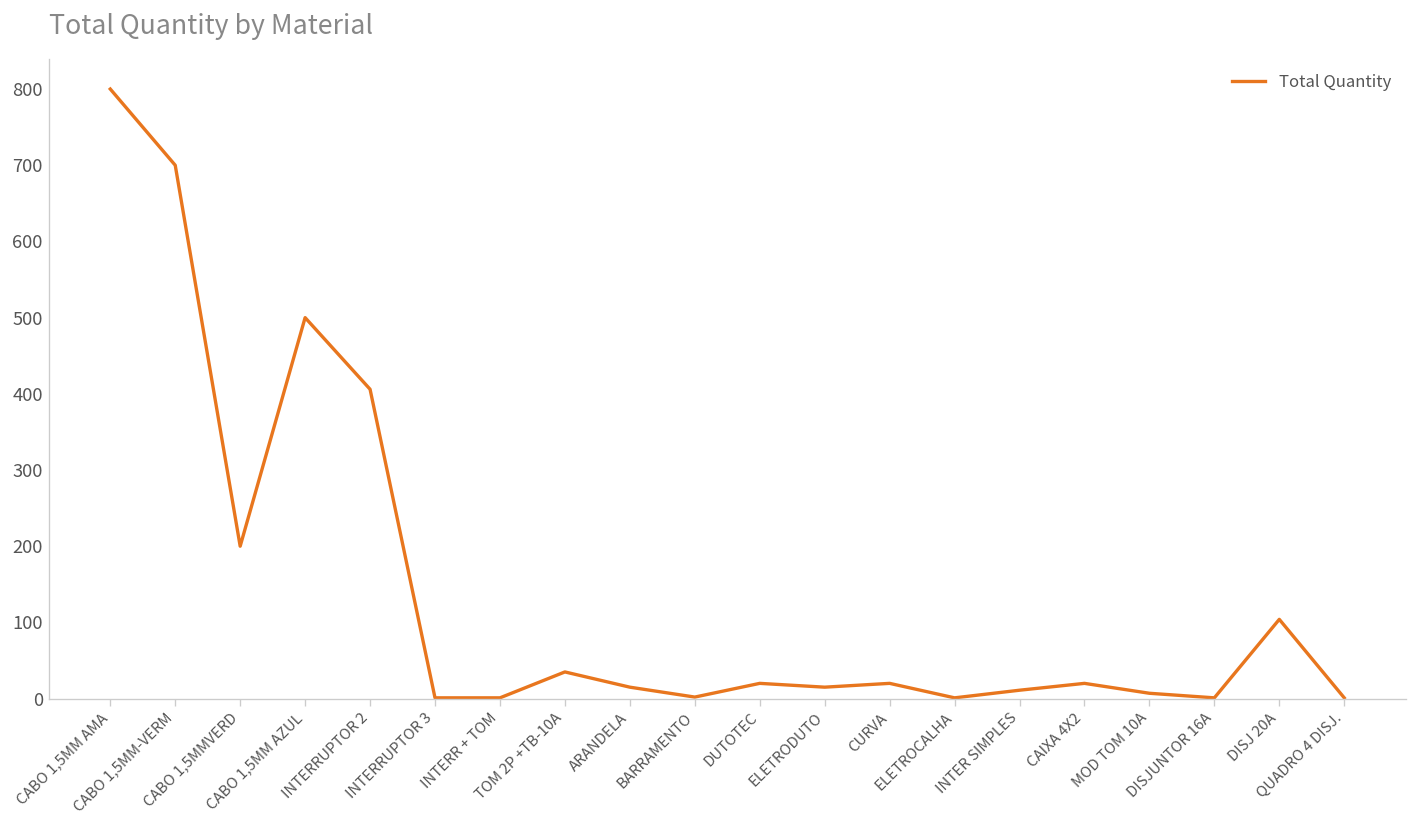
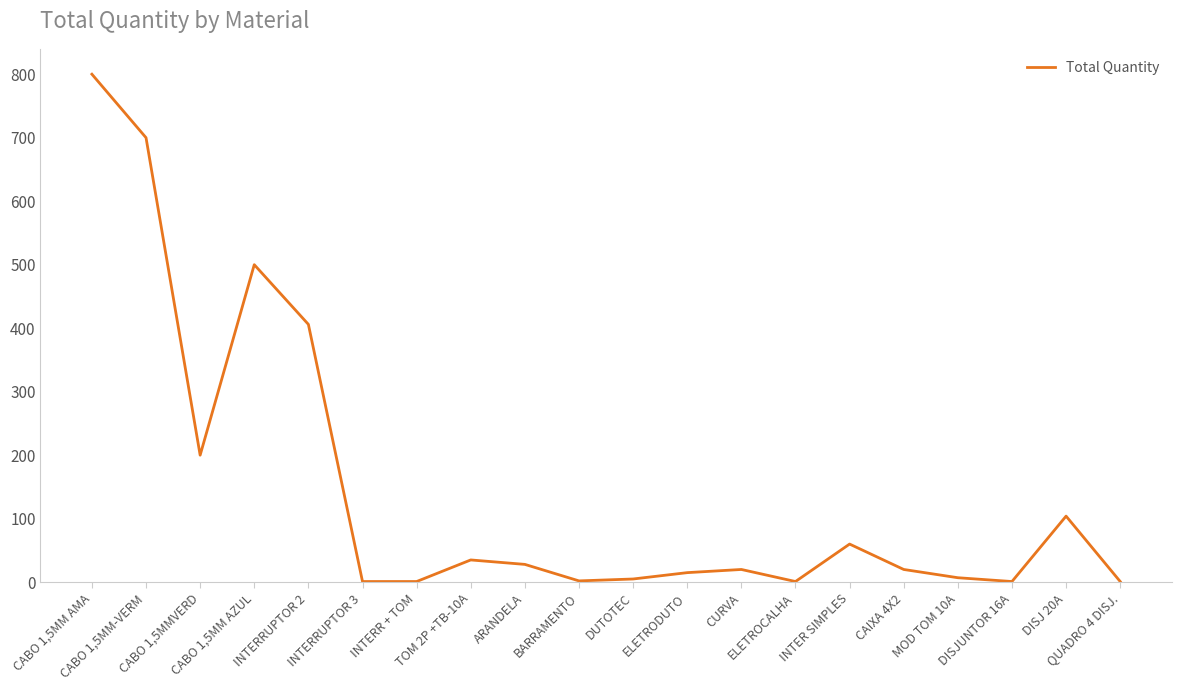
  {
    "CABO 1,5MM AMA": 800,
    "CABO 1,5MM-VERM": 700,
    "CABO 1,5MMVERD": 200,
    "CABO 1,5MM AZUL": 500,
    "INTERRUPTOR 2": 410,
    "INTERRUPTOR 3": 0,
    "INTERR + TOM": 0,
    "TOM 2P +TB-10A": 40,
-   "ARANDELA": 20,
+   "ARANDELA": 30,
    "BARRAMENTO": 0,
-   "DUTOTEC": 20,
+   "DUTOTEC": 10,
    "ELETRODUTO": 20,
    "CURVA": 20,
    "ELETROCALHA": 0,
-   "INTER SIMPLES": 10,
+   "INTER SIMPLES": 60,
    "CAIXA 4X2": 20,
    "MOD TOM 10A": 10,
    "DISJUNTOR 16A": 0,
    "DISJ 20A": 100,
    "QUADRO 4 DISJ.": 0
  }
